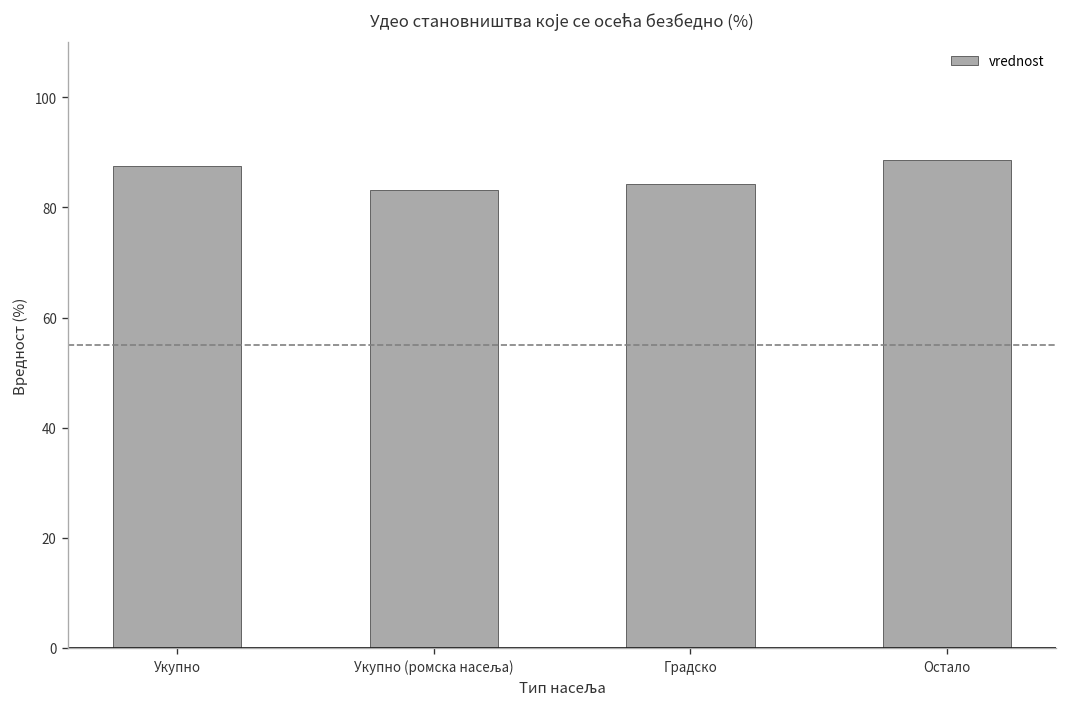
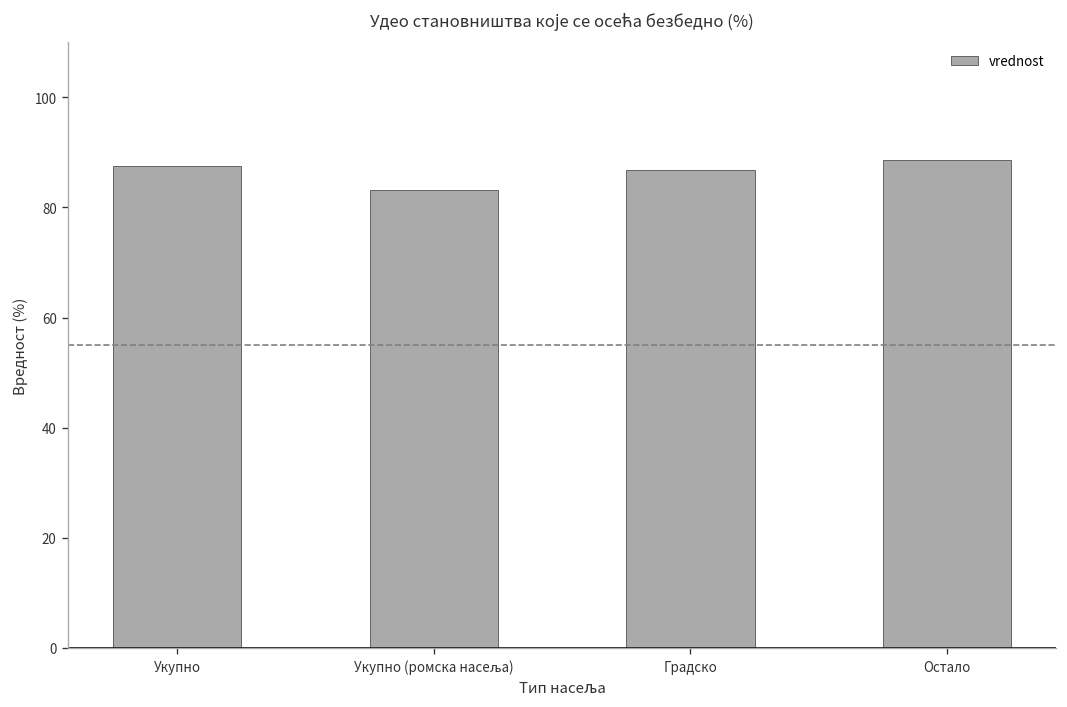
  {
    "Укупно": 88,
    "Укупно (ромска насеља)": 83,
-   "Градско": 84,
+   "Градско": 87,
    "Остало": 89
  }
